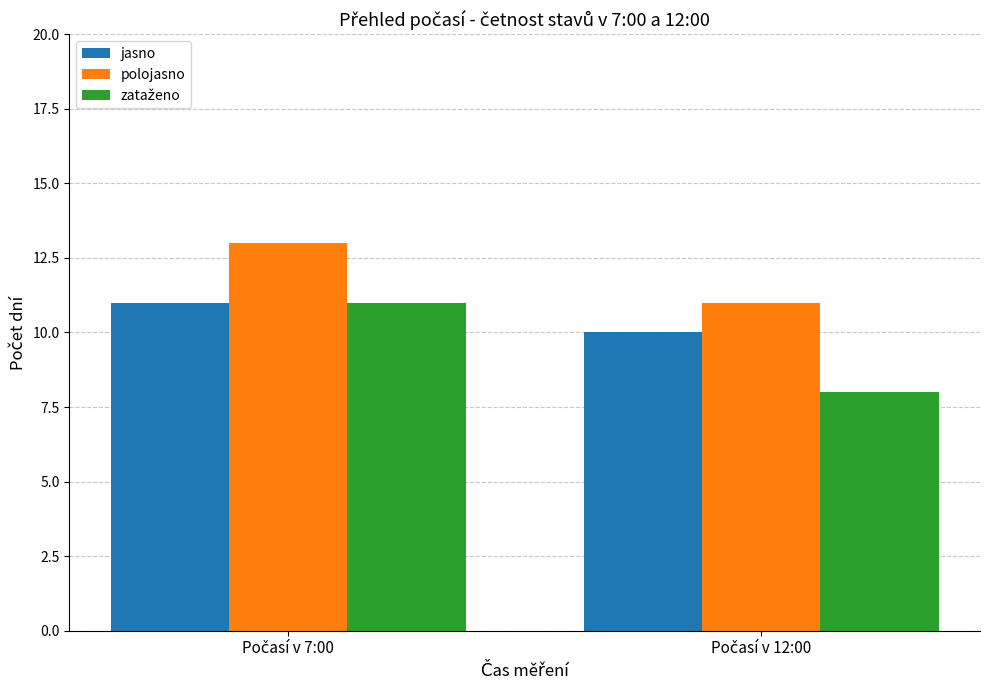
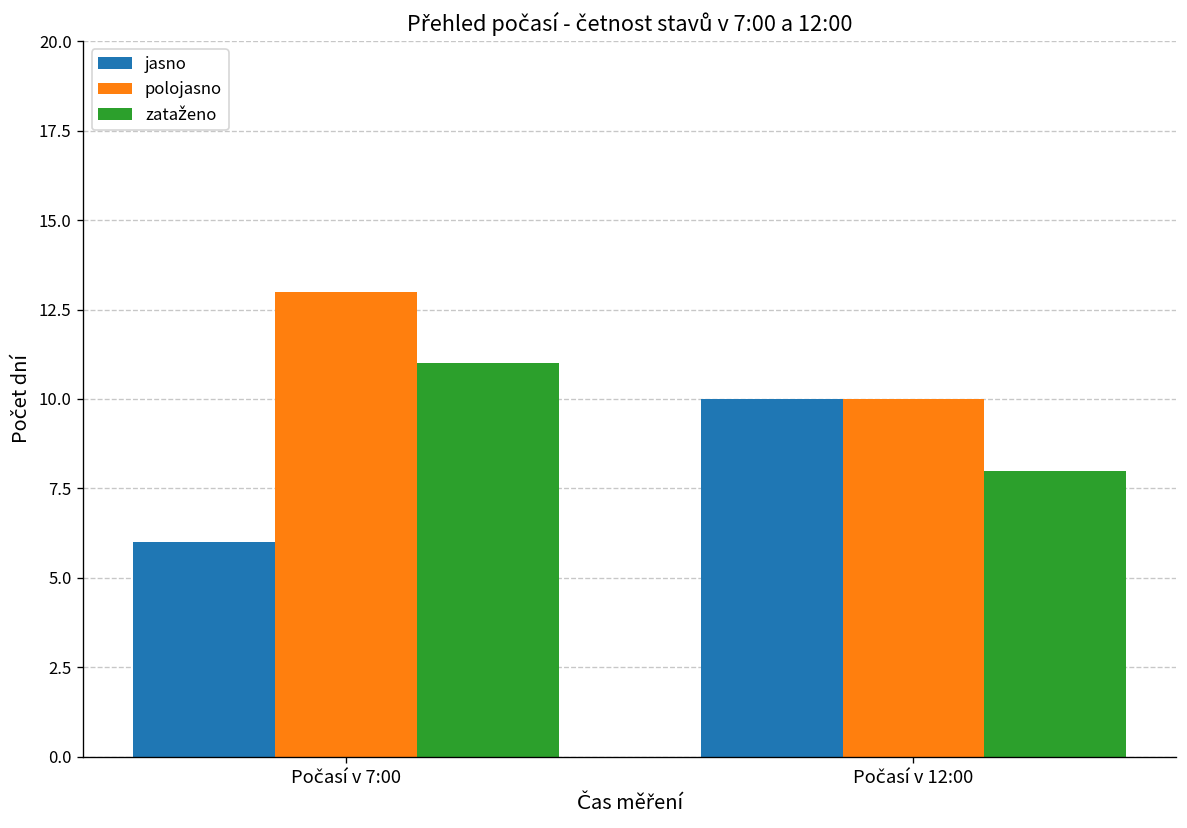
  {
    "jasno": {
-     "Počasí v 7:00": 11,
+     "Počasí v 7:00": 6,
      "Počasí v 12:00": 10
    },
    "polojasno": {
      "Počasí v 7:00": 13,
-     "Počasí v 12:00": 11
+     "Počasí v 12:00": 10
    },
    "zataženo": {
      "Počasí v 7:00": 11,
      "Počasí v 12:00": 8
    }
  }
